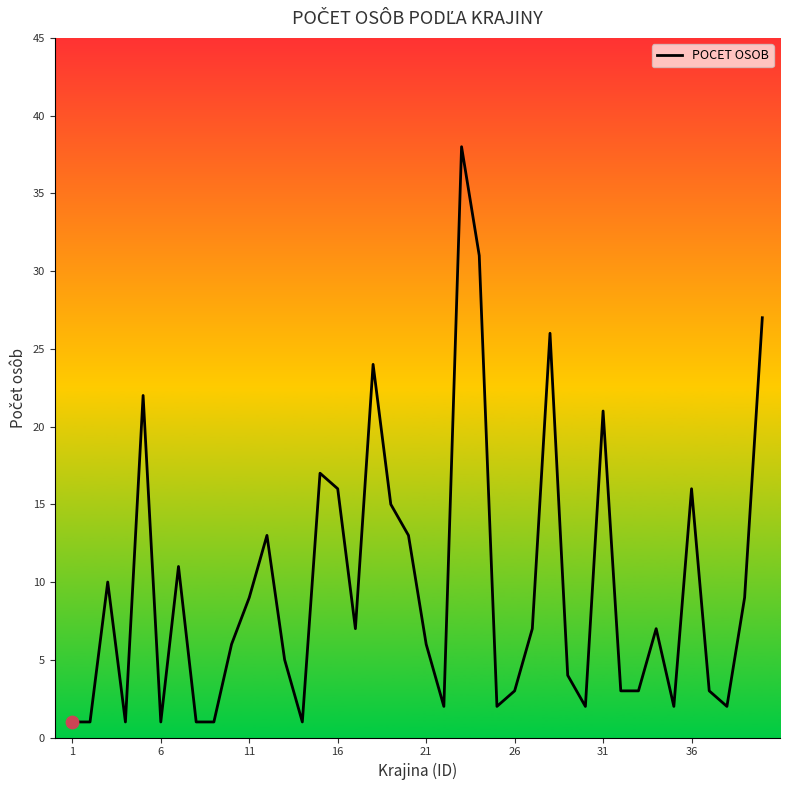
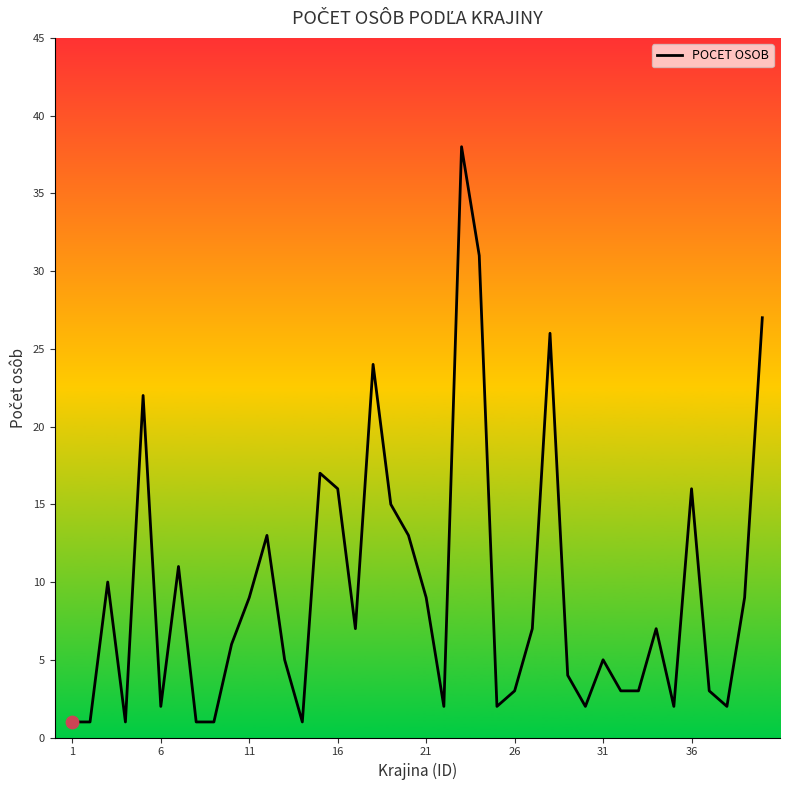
  {
    "POCET OSOB": {
-     "6": 1,
+     "6": 2,
      "11": 9,
      "16": 16,
-     "21": 6,
+     "21": 9,
      "26": 3,
-     "31": 21,
+     "31": 5,
      "36": 16
    }
  }
